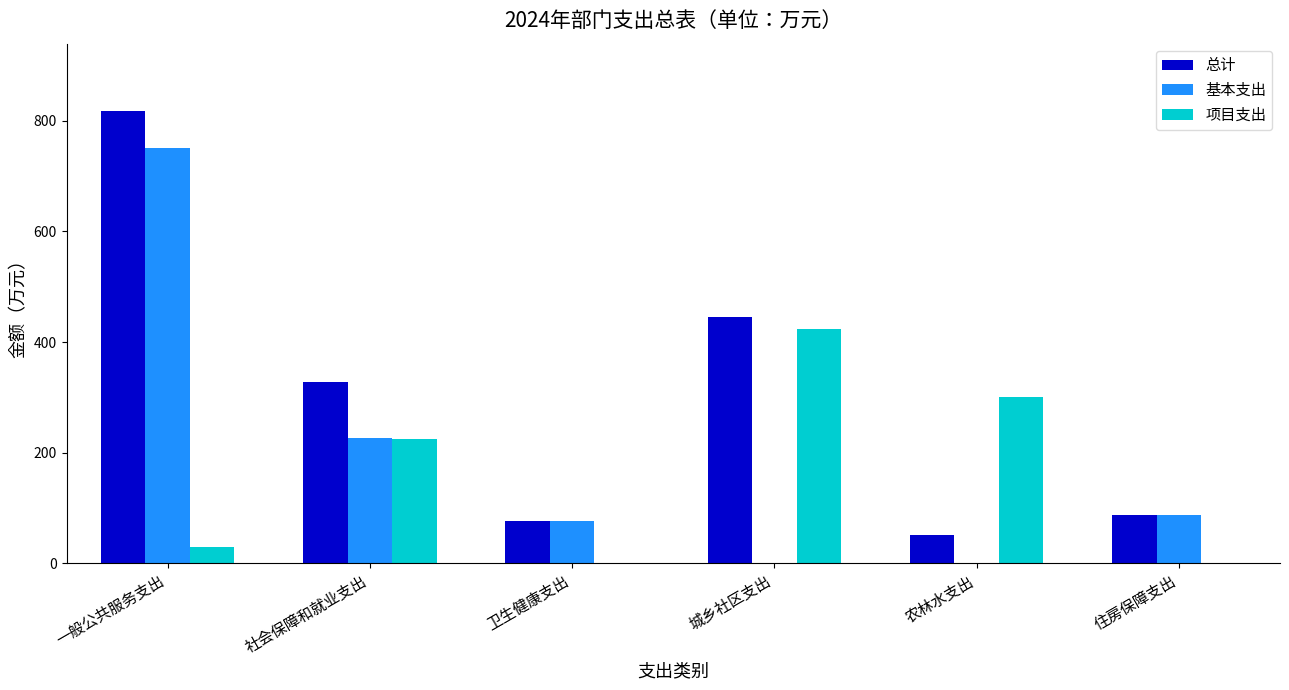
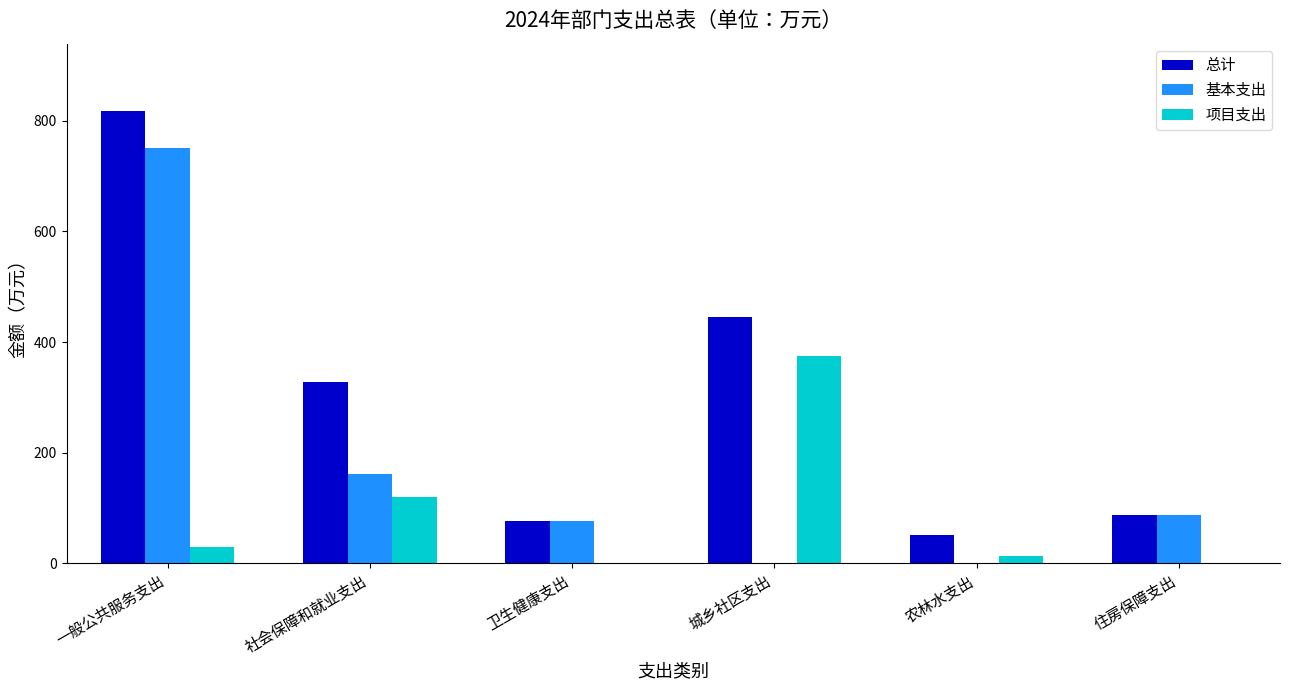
  {
    "总计": {
      "一般公共服务支出": 820,
      "社会保障和就业支出": 330,
      "卫生健康支出": 80,
      "城乡社区支出": 450,
      "农林水支出": 50,
      "住房保障支出": 90
    },
    "基本支出": {
      "一般公共服务支出": 750,
-     "社会保障和就业支出": 230,
+     "社会保障和就业支出": 160,
      "卫生健康支出": 80,
      "城乡社区支出": 0,
      "农林水支出": 0,
      "住房保障支出": 90
    },
    "项目支出": {
      "一般公共服务支出": 30,
-     "社会保障和就业支出": 230,
+     "社会保障和就业支出": 120,
      "卫生健康支出": 0,
-     "城乡社区支出": 420,
-     "农林水支出": 300,
+     "城乡社区支出": 370,
+     "农林水支出": 10,
      "住房保障支出": 0
    }
  }
